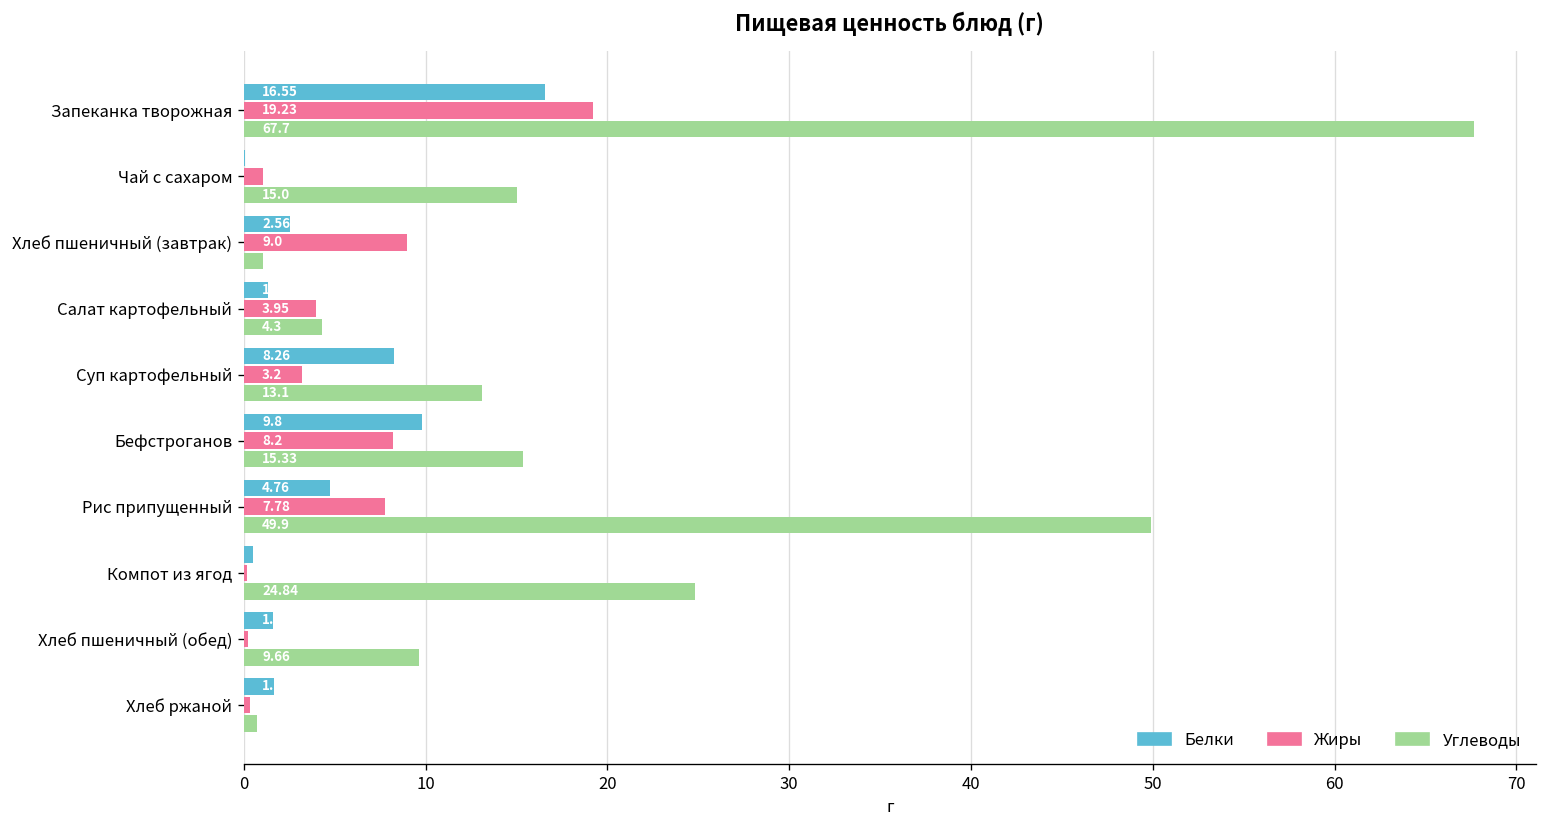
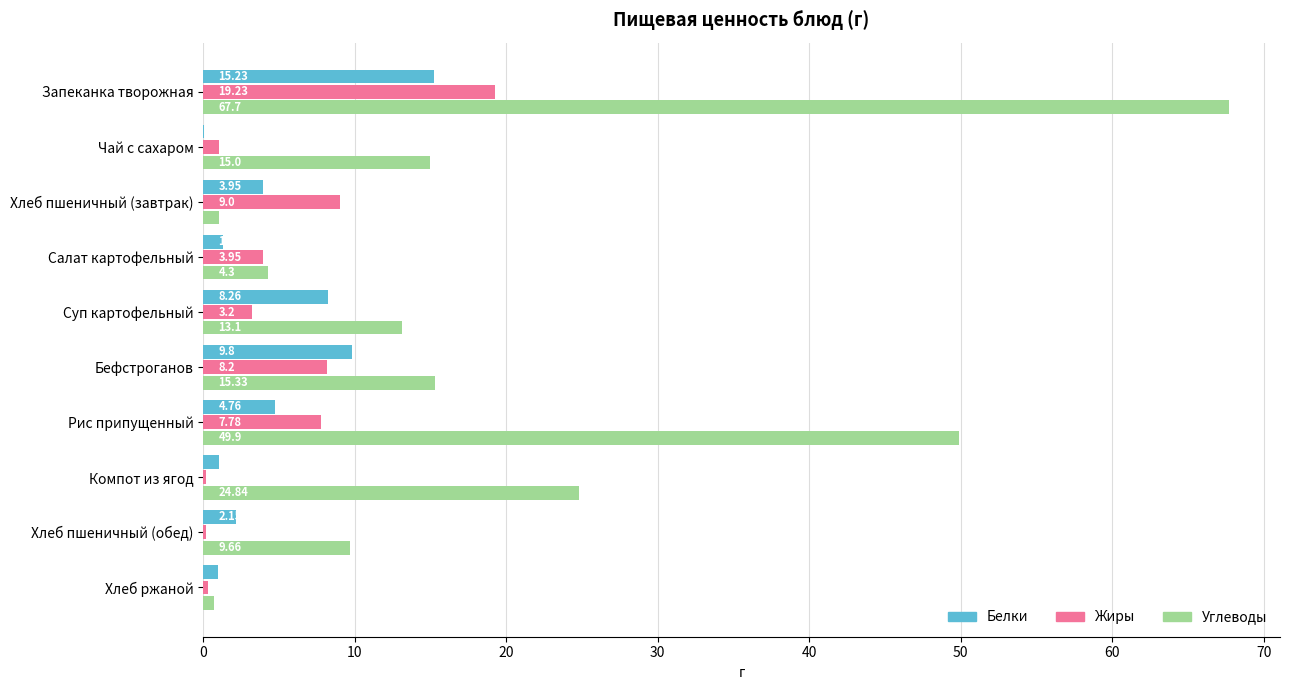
  {
    "Белки": {
-     "Запеканка творожная": 16.55,
-     "Хлеб пшеничный (завтрак)": 2.56,
+     "Запеканка творожная": 15.23,
+     "Хлеб пшеничный (завтрак)": 3.95,
      "Суп картофельный": 8.26,
      "Бефстроганов": 9.8,
      "Рис припущенный": 4.76,
-     "Компот из ягод": 0.5,
-     "Хлеб пшеничный (обед)": 1.6,
-     "Хлеб ржаной": 1.7
+     "Компот из ягод": 1.1,
+     "Хлеб пшеничный (обед)": 2.2,
+     "Хлеб ржаной": 1.0
    },
    "Жиры": {
      "Запеканка творожная": 19.23,
      "Хлеб пшеничный (завтрак)": 9.0,
      "Салат картофельный": 3.95,
      "Суп картофельный": 3.2,
      "Бефстроганов": 8.2,
      "Рис припущенный": 7.78
    },
    "Углеводы": {
      "Запеканка творожная": 67.7,
      "Чай с сахаром": 15.0,
      "Салат картофельный": 4.3,
      "Суп картофельный": 13.1,
      "Бефстроганов": 15.33,
      "Рис припущенный": 49.9,
      "Компот из ягод": 24.84,
      "Хлеб пшеничный (обед)": 9.66
    }
  }
